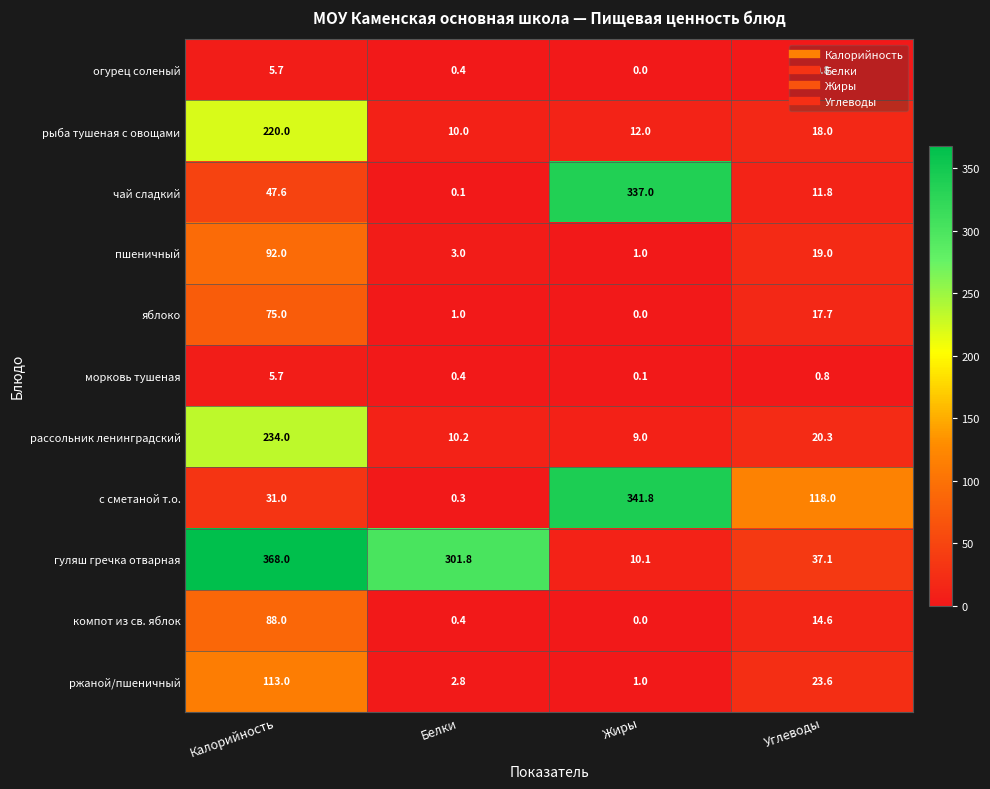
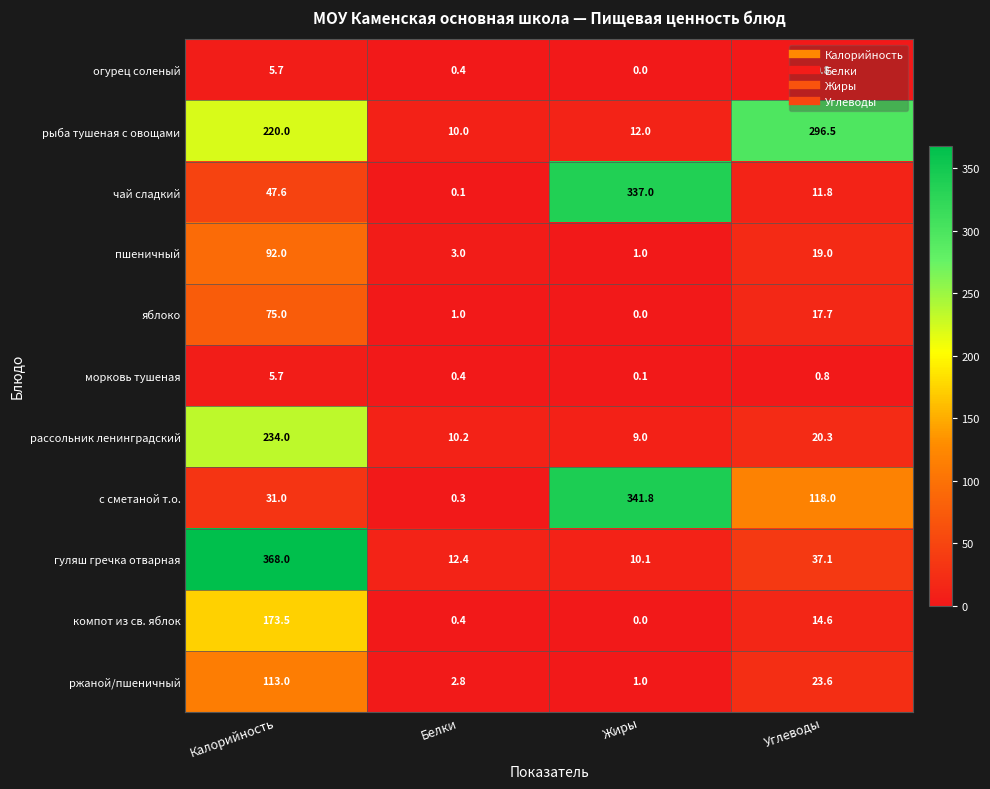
  {
    "огурец соленый": {
      "Калорийность": 5.7,
      "Белки": 0.4,
      "Жиры": 0.0
    },
    "рыба тушеная с овощами": {
      "Калорийность": 220.0,
      "Белки": 10.0,
      "Жиры": 12.0,
-     "Углеводы": 18.0
+     "Углеводы": 296.5
    },
    "чай сладкий": {
      "Калорийность": 47.6,
      "Белки": 0.1,
      "Жиры": 337.0,
      "Углеводы": 11.8
    },
    "пшеничный": {
      "Калорийность": 92.0,
      "Белки": 3.0,
      "Жиры": 1.0,
      "Углеводы": 19.0
    },
    "яблоко": {
      "Калорийность": 75.0,
      "Белки": 1.0,
      "Жиры": 0.0,
      "Углеводы": 17.7
    },
    "морковь тушеная": {
      "Калорийность": 5.7,
      "Белки": 0.4,
      "Жиры": 0.1,
      "Углеводы": 0.8
    },
    "рассольник ленинградский": {
      "Калорийность": 234.0,
      "Белки": 10.2,
      "Жиры": 9.0,
      "Углеводы": 20.3
    },
    "с сметаной т.о.": {
      "Калорийность": 31.0,
      "Белки": 0.3,
      "Жиры": 341.8,
      "Углеводы": 118.0
    },
    "гуляш гречка отварная": {
      "Калорийность": 368.0,
-     "Белки": 301.8,
+     "Белки": 12.4,
      "Жиры": 10.1,
      "Углеводы": 37.1
    },
    "компот из св. яблок": {
-     "Калорийность": 88.0,
+     "Калорийность": 173.5,
      "Белки": 0.4,
      "Жиры": 0.0,
      "Углеводы": 14.6
    },
    "ржаной/пшеничный": {
      "Калорийность": 113.0,
      "Белки": 2.8,
      "Жиры": 1.0,
      "Углеводы": 23.6
    }
  }
